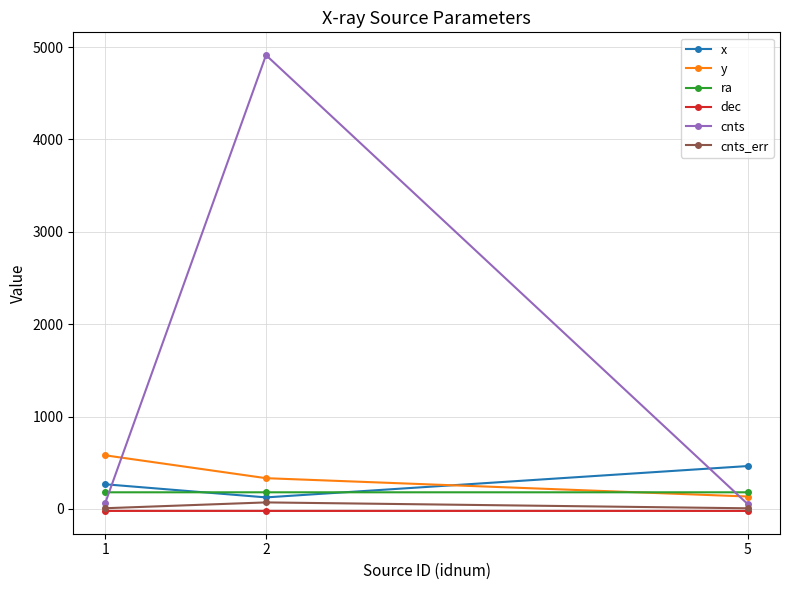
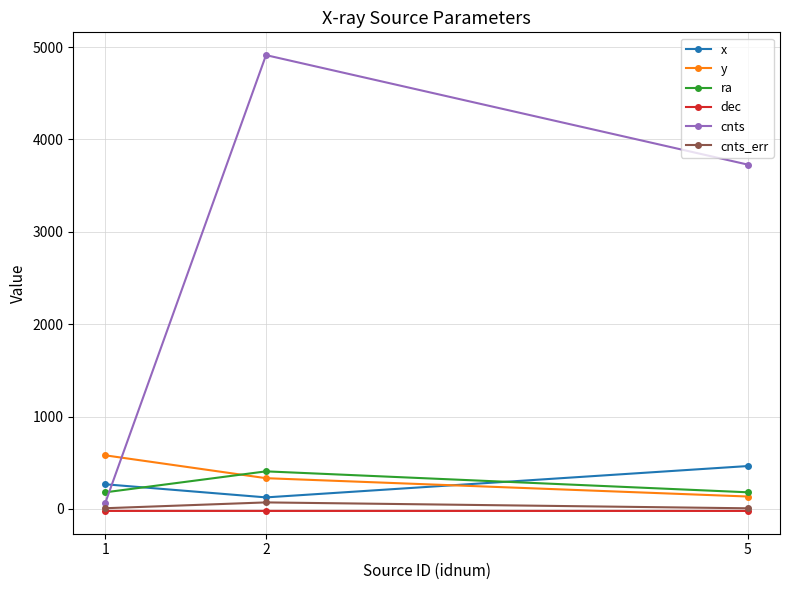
  {
    "x": {
      "1": 300,
      "2": 100,
      "5": 500
    },
    "y": {
      "1": 600,
      "2": 300,
      "5": 100
    },
    "ra": {
      "1": 200,
-     "2": 200,
+     "2": 400,
      "5": 200
    },
    "dec": {
      "1": 0,
      "2": 0,
      "5": 0
    },
    "cnts": {
      "1": 100,
      "2": 4900,
-     "5": 100
+     "5": 3700
    },
    "cnts_err": {
      "1": 0,
      "2": 100,
      "5": 0
    }
  }
